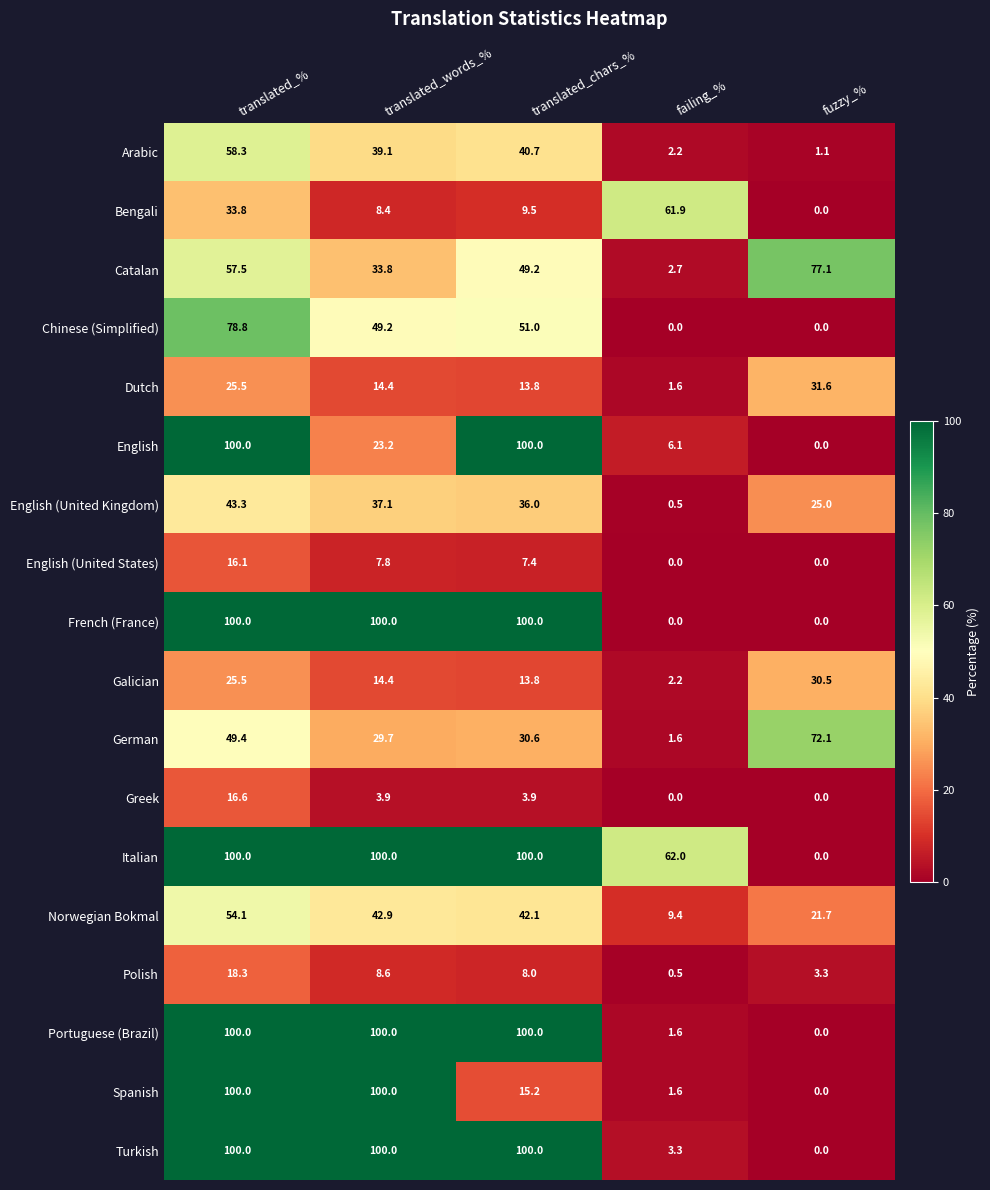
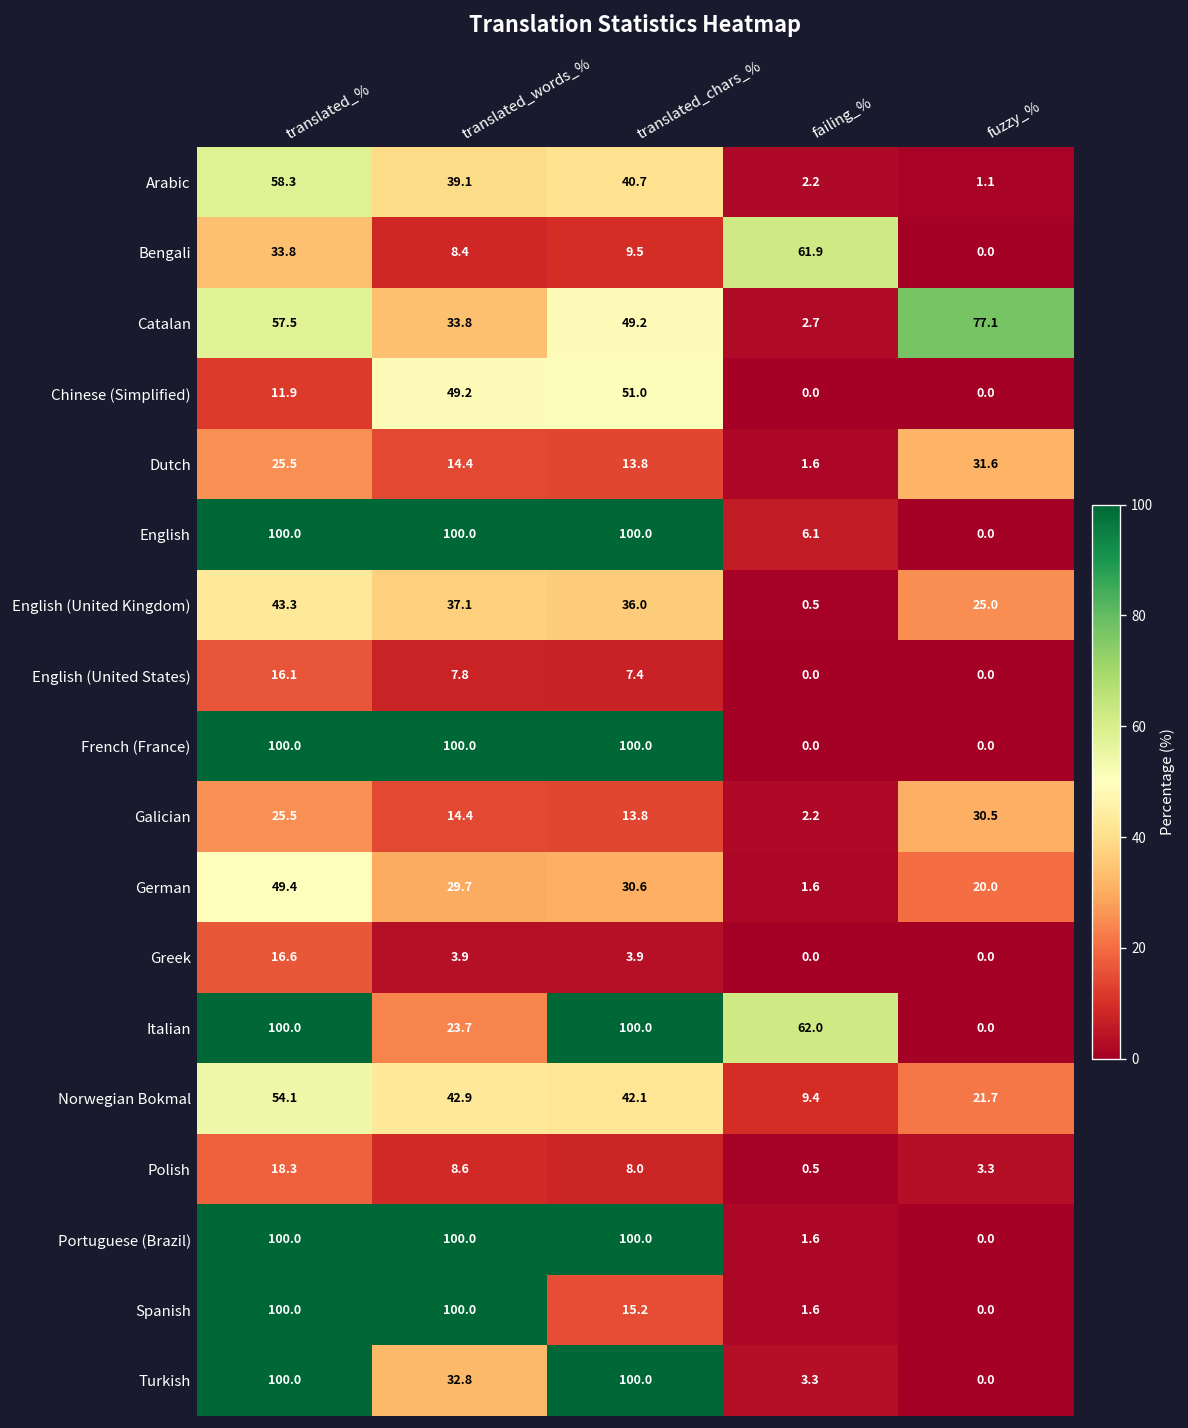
  {
    "Arabic": {
      "translated_%": 58.3,
      "translated_words_%": 39.1,
      "translated_chars_%": 40.7,
      "failing_%": 2.2,
      "fuzzy_%": 1.1
    },
    "Bengali": {
      "translated_%": 33.8,
      "translated_words_%": 8.4,
      "translated_chars_%": 9.5,
      "failing_%": 61.9,
      "fuzzy_%": 0.0
    },
    "Catalan": {
      "translated_%": 57.5,
      "translated_words_%": 33.8,
      "translated_chars_%": 49.2,
      "failing_%": 2.7,
      "fuzzy_%": 77.1
    },
    "Chinese (Simplified)": {
-     "translated_%": 78.8,
+     "translated_%": 11.9,
      "translated_words_%": 49.2,
      "translated_chars_%": 51.0,
      "failing_%": 0.0,
      "fuzzy_%": 0.0
    },
    "Dutch": {
      "translated_%": 25.5,
      "translated_words_%": 14.4,
      "translated_chars_%": 13.8,
      "failing_%": 1.6,
      "fuzzy_%": 31.6
    },
    "English": {
      "translated_%": 100.0,
-     "translated_words_%": 23.2,
+     "translated_words_%": 100.0,
      "translated_chars_%": 100.0,
      "failing_%": 6.1,
      "fuzzy_%": 0.0
    },
    "English (United Kingdom)": {
      "translated_%": 43.3,
      "translated_words_%": 37.1,
      "translated_chars_%": 36.0,
      "failing_%": 0.5,
      "fuzzy_%": 25.0
    },
    "English (United States)": {
      "translated_%": 16.1,
      "translated_words_%": 7.8,
      "translated_chars_%": 7.4,
      "failing_%": 0.0,
      "fuzzy_%": 0.0
    },
    "French (France)": {
      "translated_%": 100.0,
      "translated_words_%": 100.0,
      "translated_chars_%": 100.0,
      "failing_%": 0.0,
      "fuzzy_%": 0.0
    },
    "Galician": {
      "translated_%": 25.5,
      "translated_words_%": 14.4,
      "translated_chars_%": 13.8,
      "failing_%": 2.2,
      "fuzzy_%": 30.5
    },
    "German": {
      "translated_%": 49.4,
      "translated_words_%": 29.7,
      "translated_chars_%": 30.6,
      "failing_%": 1.6,
-     "fuzzy_%": 72.1
+     "fuzzy_%": 20.0
    },
    "Greek": {
      "translated_%": 16.6,
      "translated_words_%": 3.9,
      "translated_chars_%": 3.9,
      "failing_%": 0.0,
      "fuzzy_%": 0.0
    },
    "Italian": {
      "translated_%": 100.0,
-     "translated_words_%": 100.0,
+     "translated_words_%": 23.7,
      "translated_chars_%": 100.0,
      "failing_%": 62.0,
      "fuzzy_%": 0.0
    },
    "Norwegian Bokmal": {
      "translated_%": 54.1,
      "translated_words_%": 42.9,
      "translated_chars_%": 42.1,
      "failing_%": 9.4,
      "fuzzy_%": 21.7
    },
    "Polish": {
      "translated_%": 18.3,
      "translated_words_%": 8.6,
      "translated_chars_%": 8.0,
      "failing_%": 0.5,
      "fuzzy_%": 3.3
    },
    "Portuguese (Brazil)": {
      "translated_%": 100.0,
      "translated_words_%": 100.0,
      "translated_chars_%": 100.0,
      "failing_%": 1.6,
      "fuzzy_%": 0.0
    },
    "Spanish": {
      "translated_%": 100.0,
      "translated_words_%": 100.0,
      "translated_chars_%": 15.2,
      "failing_%": 1.6,
      "fuzzy_%": 0.0
    },
    "Turkish": {
      "translated_%": 100.0,
-     "translated_words_%": 100.0,
+     "translated_words_%": 32.8,
      "translated_chars_%": 100.0,
      "failing_%": 3.3,
      "fuzzy_%": 0.0
    }
  }
